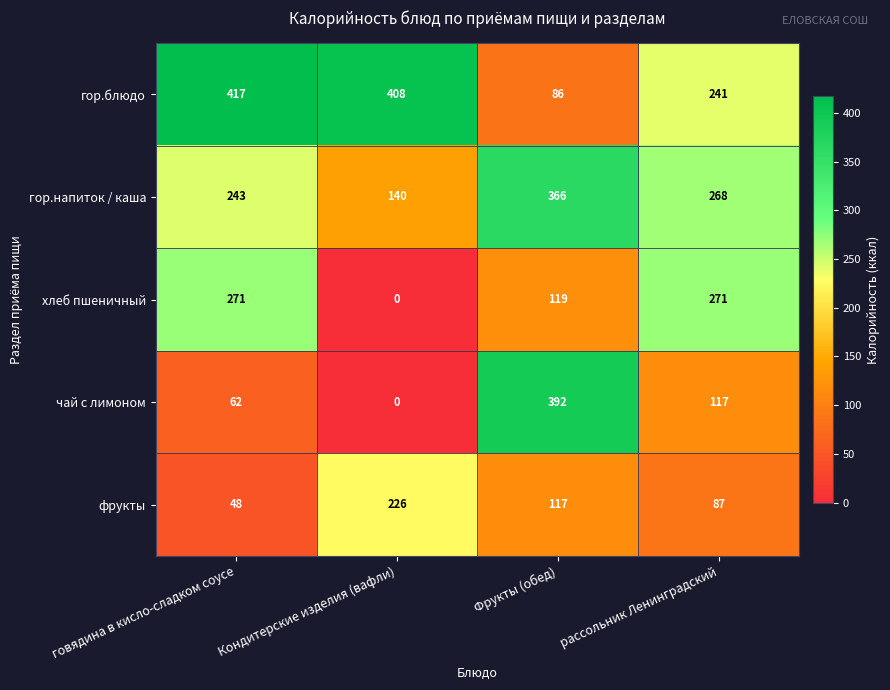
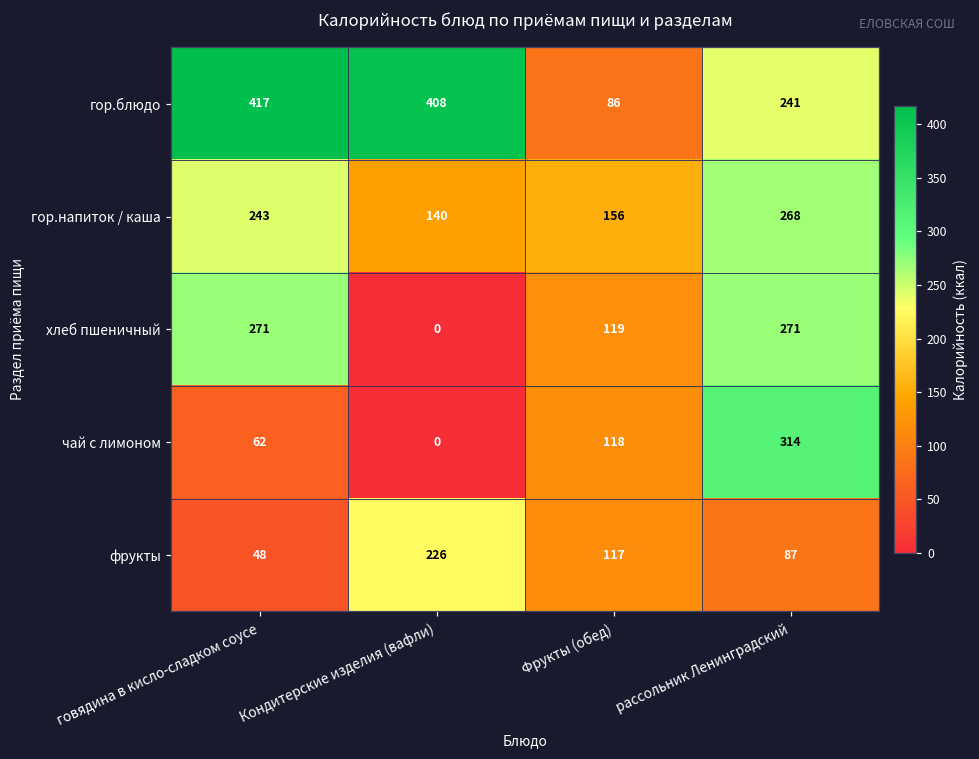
  {
    "гор.блюдо": {
      "говядина в кисло-сладком соусе": 417,
      "Кондитерские изделия (вафли)": 408,
      "Фрукты (обед)": 86,
      "рассольник Ленинградский": 241
    },
    "гор.напиток / каша": {
      "говядина в кисло-сладком соусе": 243,
      "Кондитерские изделия (вафли)": 140,
-     "Фрукты (обед)": 366,
+     "Фрукты (обед)": 156,
      "рассольник Ленинградский": 268
    },
    "хлеб пшеничный": {
      "говядина в кисло-сладком соусе": 271,
      "Кондитерские изделия (вафли)": 0,
      "Фрукты (обед)": 119,
      "рассольник Ленинградский": 271
    },
    "чай с лимоном": {
      "говядина в кисло-сладком соусе": 62,
      "Кондитерские изделия (вафли)": 0,
-     "Фрукты (обед)": 392,
-     "рассольник Ленинградский": 117
+     "Фрукты (обед)": 118,
+     "рассольник Ленинградский": 314
    },
    "фрукты": {
      "говядина в кисло-сладком соусе": 48,
      "Кондитерские изделия (вафли)": 226,
      "Фрукты (обед)": 117,
      "рассольник Ленинградский": 87
    }
  }
